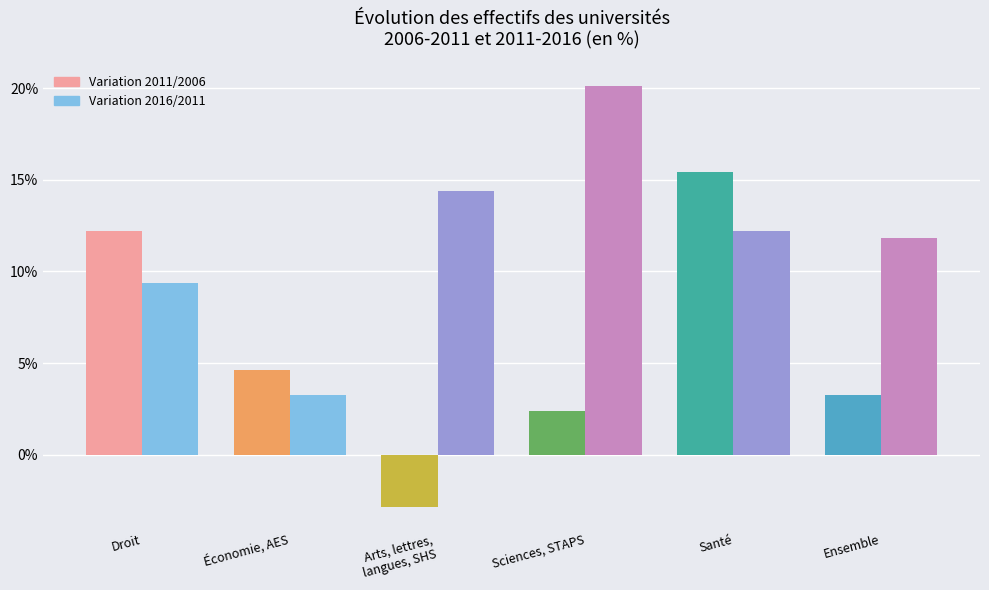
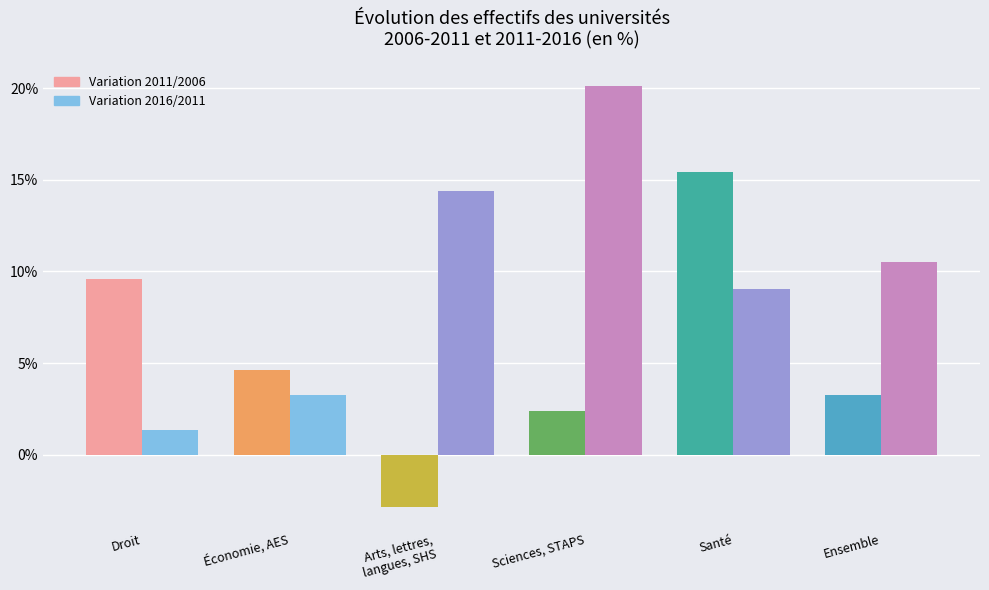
  {
    "Variation 2011/2006": {
-     "Droit": "12.2%",
+     "Droit": "9.6%",
      "Économie, AES": "4.6%",
      "Arts, lettres, langues, SHS": "-2.9%",
      "Sciences, STAPS": "2.4%",
      "Santé": "15.4%",
      "Ensemble": "3.3%"
    },
    "Variation 2016/2011": {
-     "Droit": "9.4%",
+     "Droit": "1.3%",
      "Économie, AES": "3.3%",
      "Arts, lettres, langues, SHS": "14.4%",
      "Sciences, STAPS": "20.1%",
-     "Santé": "12.2%",
-     "Ensemble": "11.8%"
+     "Santé": "9.0%",
+     "Ensemble": "10.5%"
    }
  }
